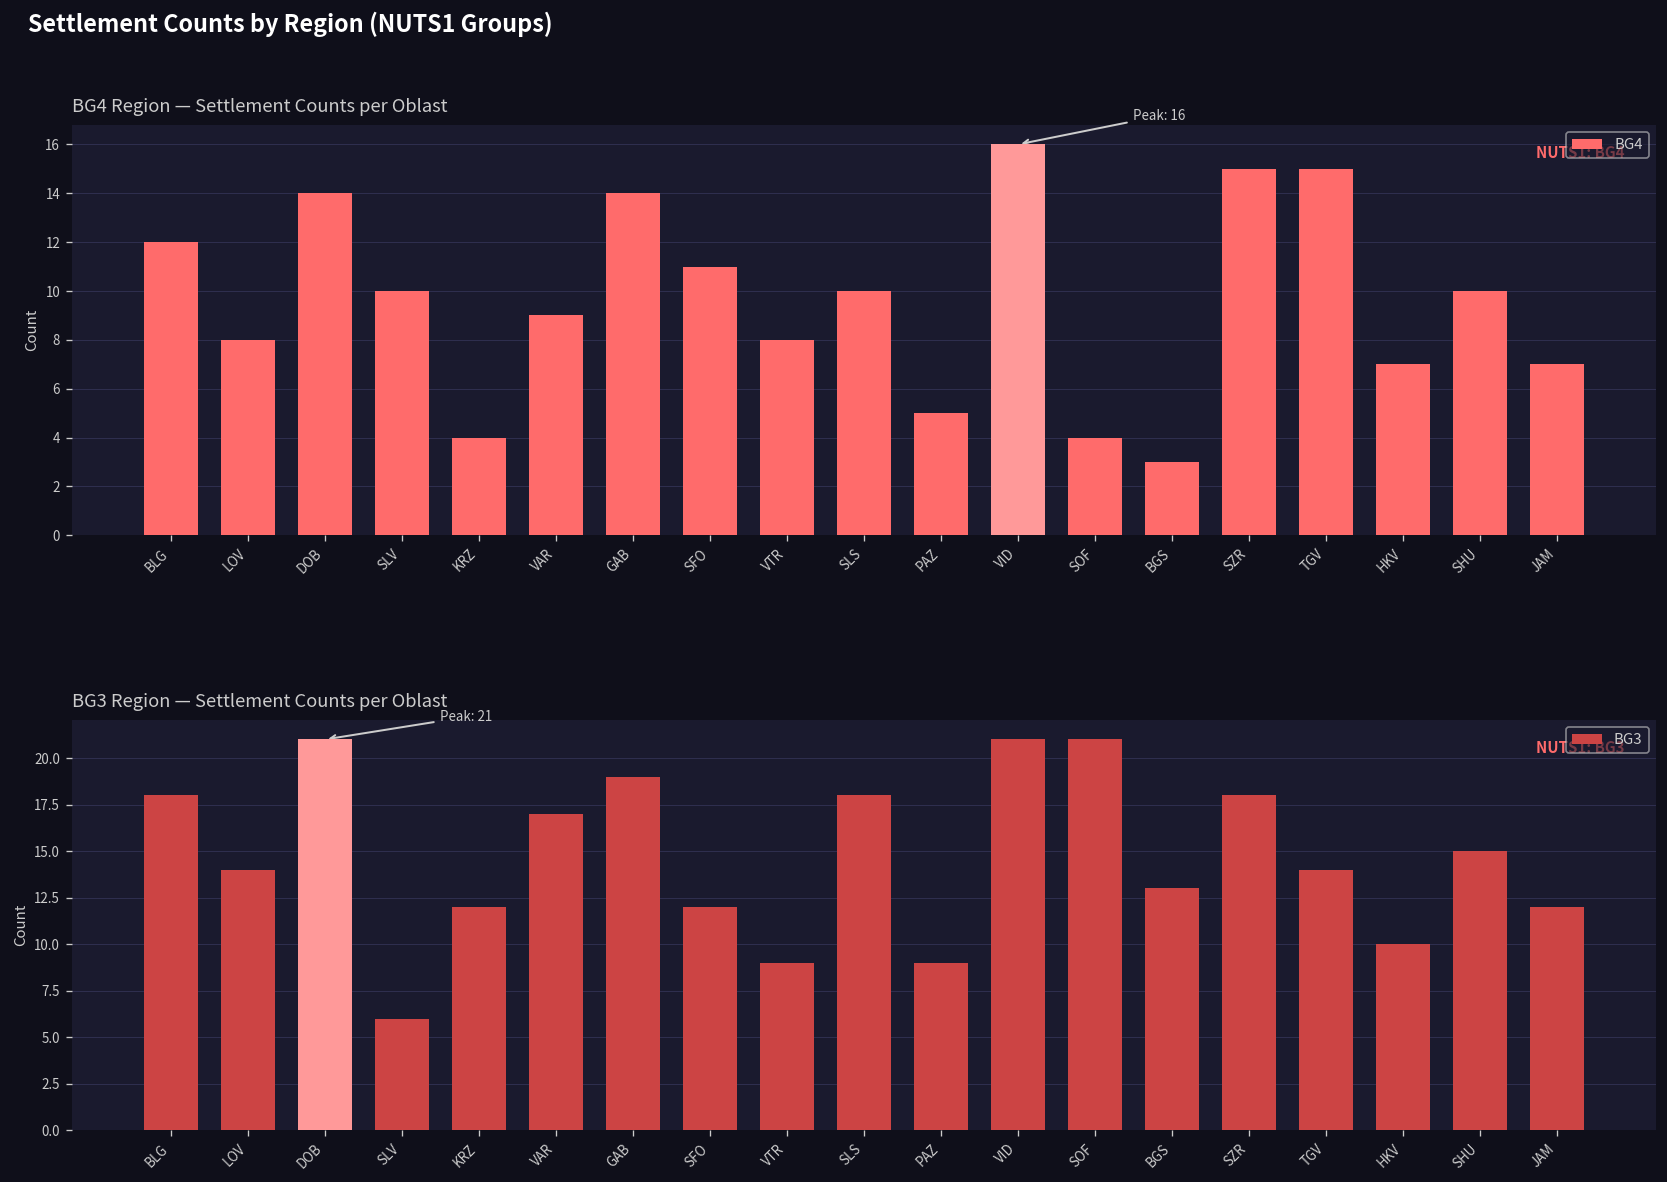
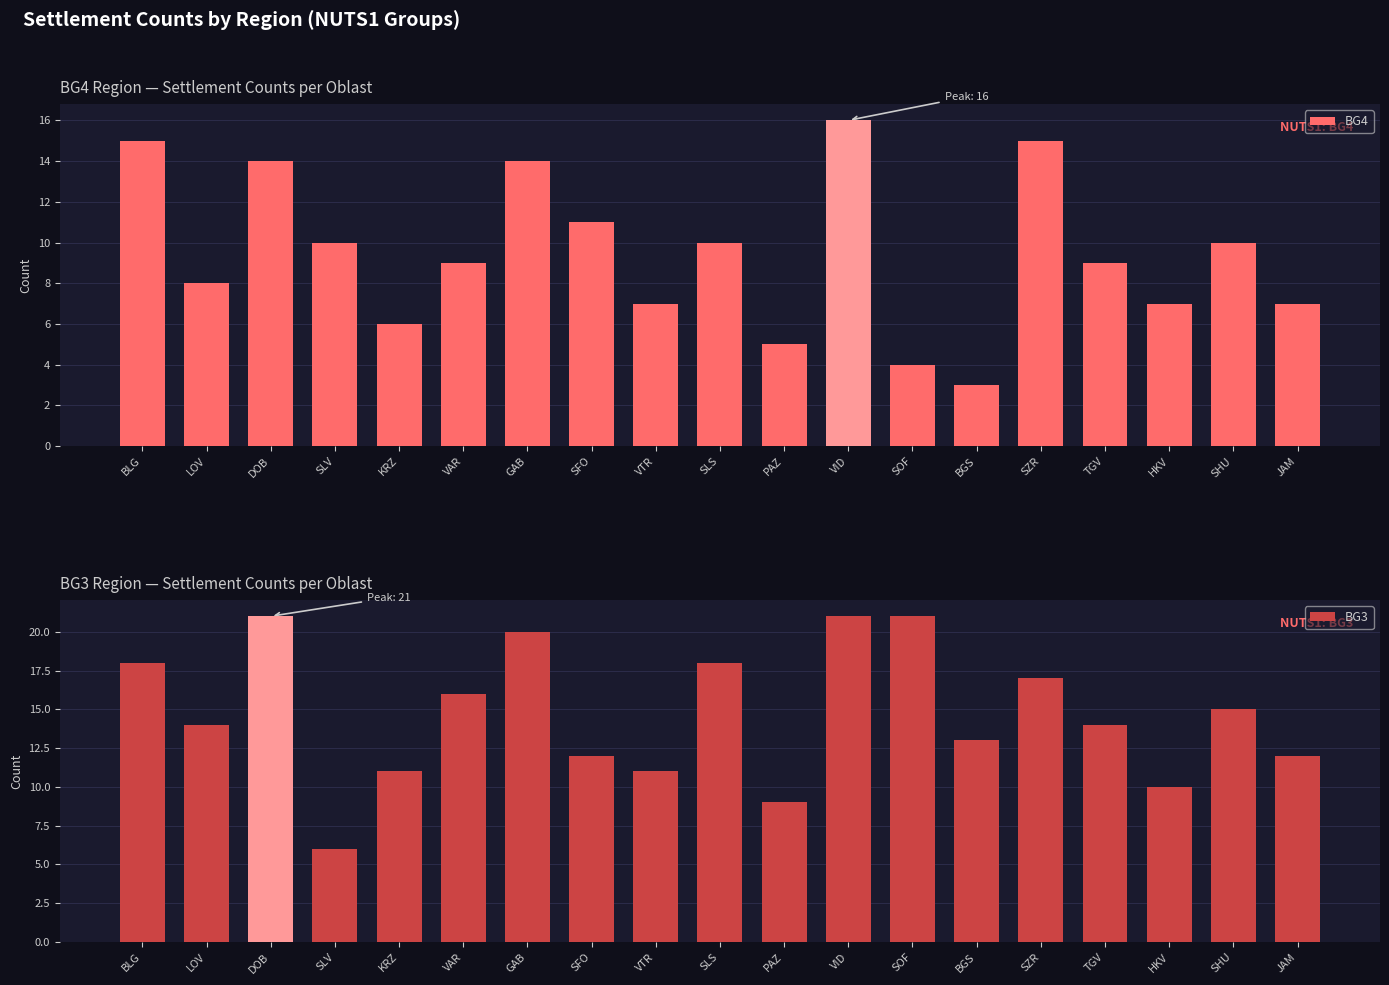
  {
    "BG4 Region — Settlement Counts per Oblast": {
      "BG4": {
-       "BLG": 12,
+       "BLG": 15,
        "LOV": 8,
        "DOB": 14,
        "SLV": 10,
-       "KRZ": 4,
+       "KRZ": 6,
        "VAR": 9,
        "GAB": 14,
        "SFO": 11,
-       "VTR": 8,
+       "VTR": 7,
        "SLS": 10,
        "PAZ": 5,
        "SOF": 4,
        "BGS": 3,
        "SZR": 15,
-       "TGV": 15,
+       "TGV": 9,
        "HKV": 7,
        "SHU": 10,
        "JAM": 7
      }
    },
    "BG3 Region — Settlement Counts per Oblast": {
      "BG3": {
        "BLG": 18,
        "LOV": 14,
        "SLV": 6,
-       "KRZ": 12,
-       "VAR": 17,
-       "GAB": 19,
+       "KRZ": 11,
+       "VAR": 16,
+       "GAB": 20,
        "SFO": 12,
-       "VTR": 9,
+       "VTR": 11,
        "SLS": 18,
        "PAZ": 9,
        "VID": 21,
        "SOF": 21,
        "BGS": 13,
-       "SZR": 18,
+       "SZR": 17,
        "TGV": 14,
        "HKV": 10,
        "SHU": 15,
        "JAM": 12
      }
    }
  }
